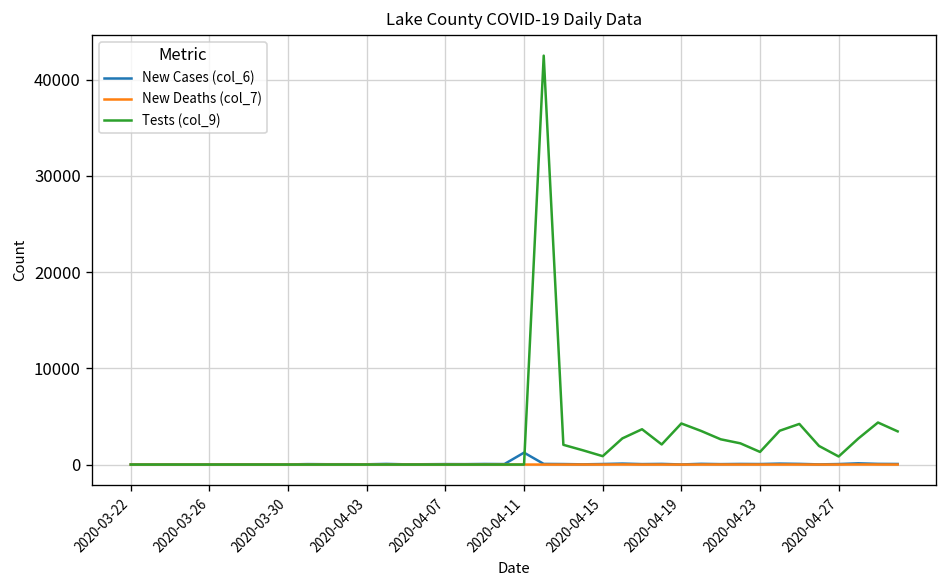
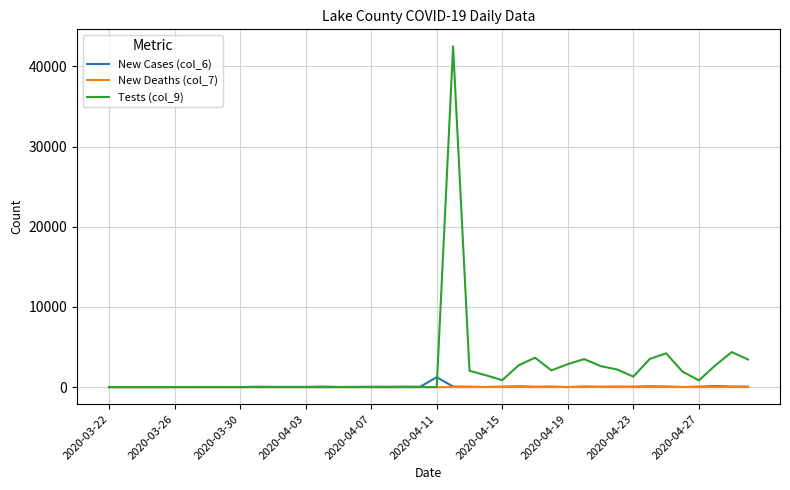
  {
    "New Cases (col_6)": {
      "2020-04-11": 1000
    },
    "Tests (col_9)": {
      "2020-04-15": 1000,
-     "2020-04-19": 4000,
+     "2020-04-19": 3000,
      "2020-04-23": 1000,
      "2020-04-27": 1000
    }
  }
